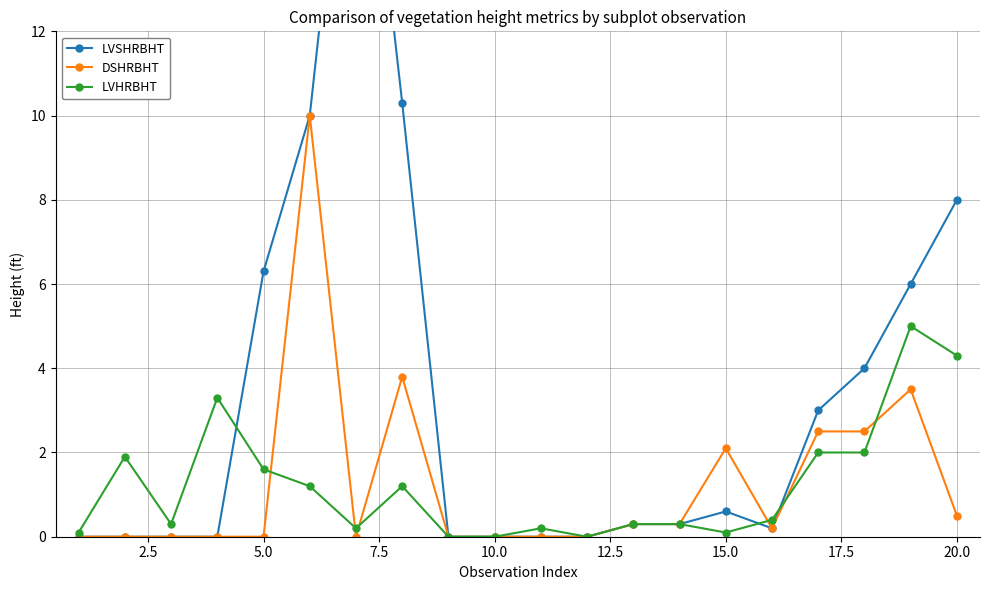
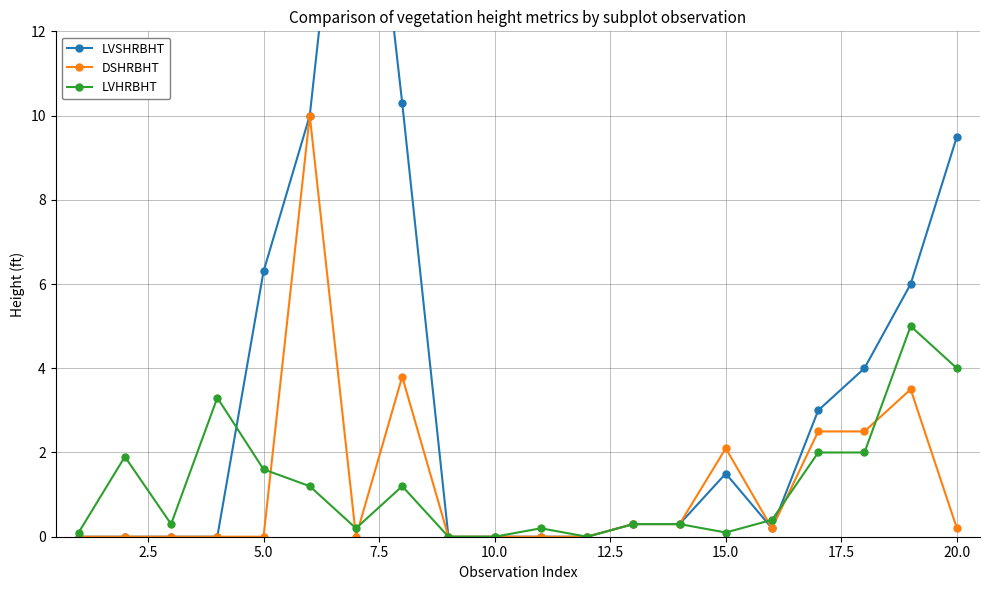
  {
    "LVSHRBHT": {
      "5.0": 6.3,
-     "15.0": 0.6,
-     "20.0": 8.0
+     "15.0": 1.5,
+     "20.0": 9.5
    },
    "DSHRBHT": {
      "5.0": 0.0,
      "15.0": 2.1,
-     "20.0": 0.5
+     "20.0": 0.2
    },
    "LVHRBHT": {
      "5.0": 1.6,
      "15.0": 0.1,
-     "20.0": 4.3
+     "20.0": 4.0
    }
  }
